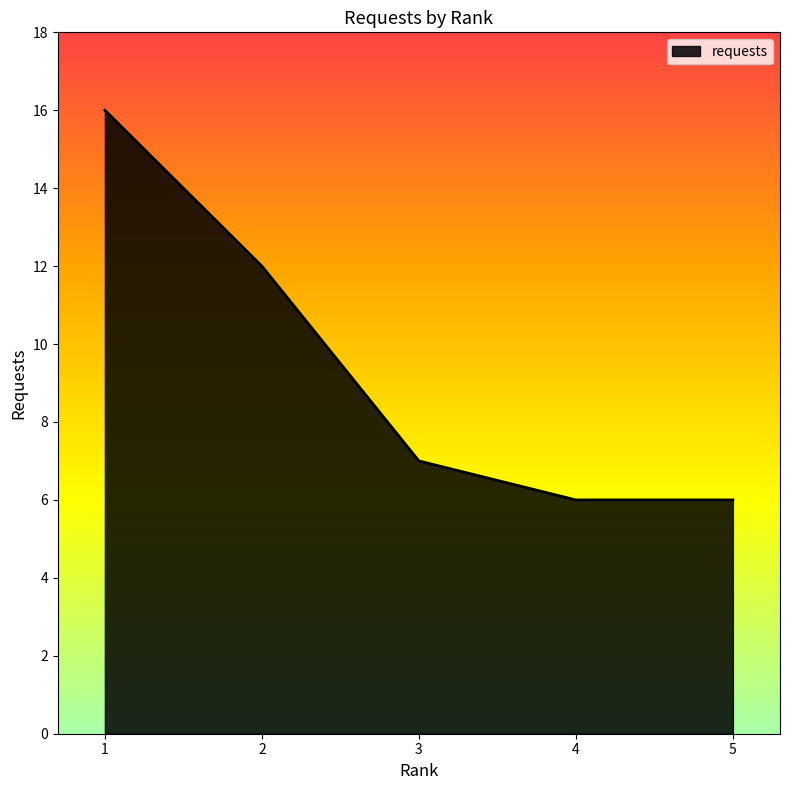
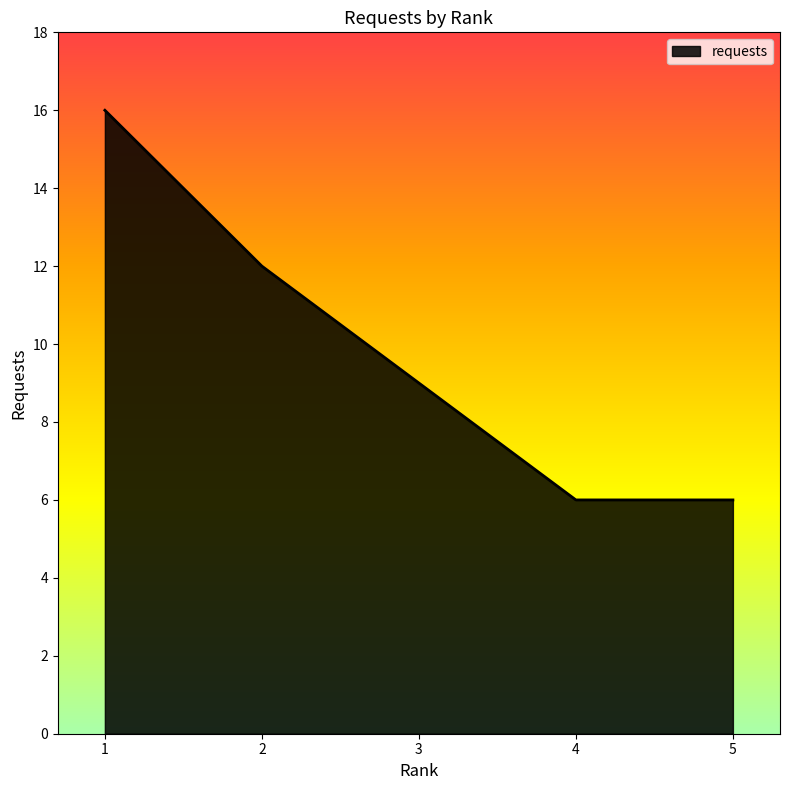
  {
    "1": 16,
    "2": 12,
-   "3": 7,
+   "3": 9,
    "4": 6,
    "5": 6
  }
